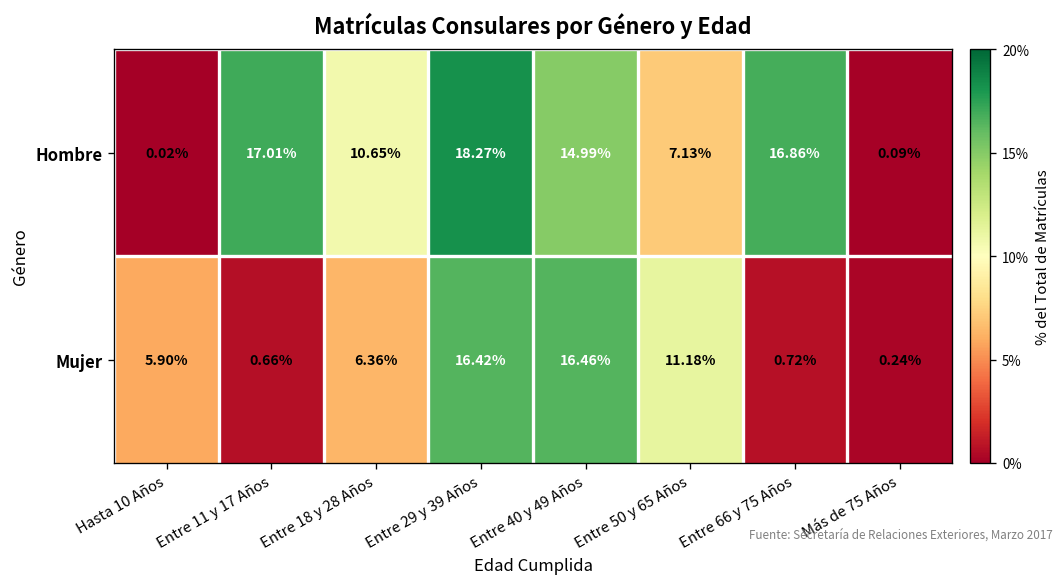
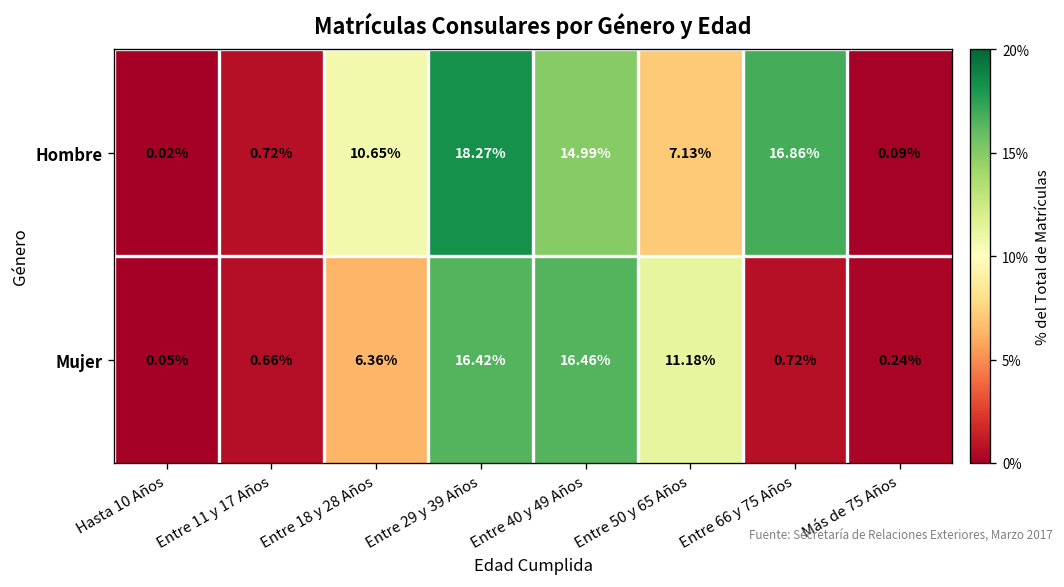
  {
    "Hombre": {
      "Hasta 10 Años": "0.02%",
-     "Entre 11 y 17 Años": "17.01%",
+     "Entre 11 y 17 Años": "0.72%",
      "Entre 18 y 28 Años": "10.65%",
      "Entre 29 y 39 Años": "18.27%",
      "Entre 40 y 49 Años": "14.99%",
      "Entre 50 y 65 Años": "7.13%",
      "Entre 66 y 75 Años": "16.86%",
      "Más de 75 Años": "0.09%"
    },
    "Mujer": {
-     "Hasta 10 Años": "5.90%",
+     "Hasta 10 Años": "0.05%",
      "Entre 11 y 17 Años": "0.66%",
      "Entre 18 y 28 Años": "6.36%",
      "Entre 29 y 39 Años": "16.42%",
      "Entre 40 y 49 Años": "16.46%",
      "Entre 50 y 65 Años": "11.18%",
      "Entre 66 y 75 Años": "0.72%",
      "Más de 75 Años": "0.24%"
    }
  }
